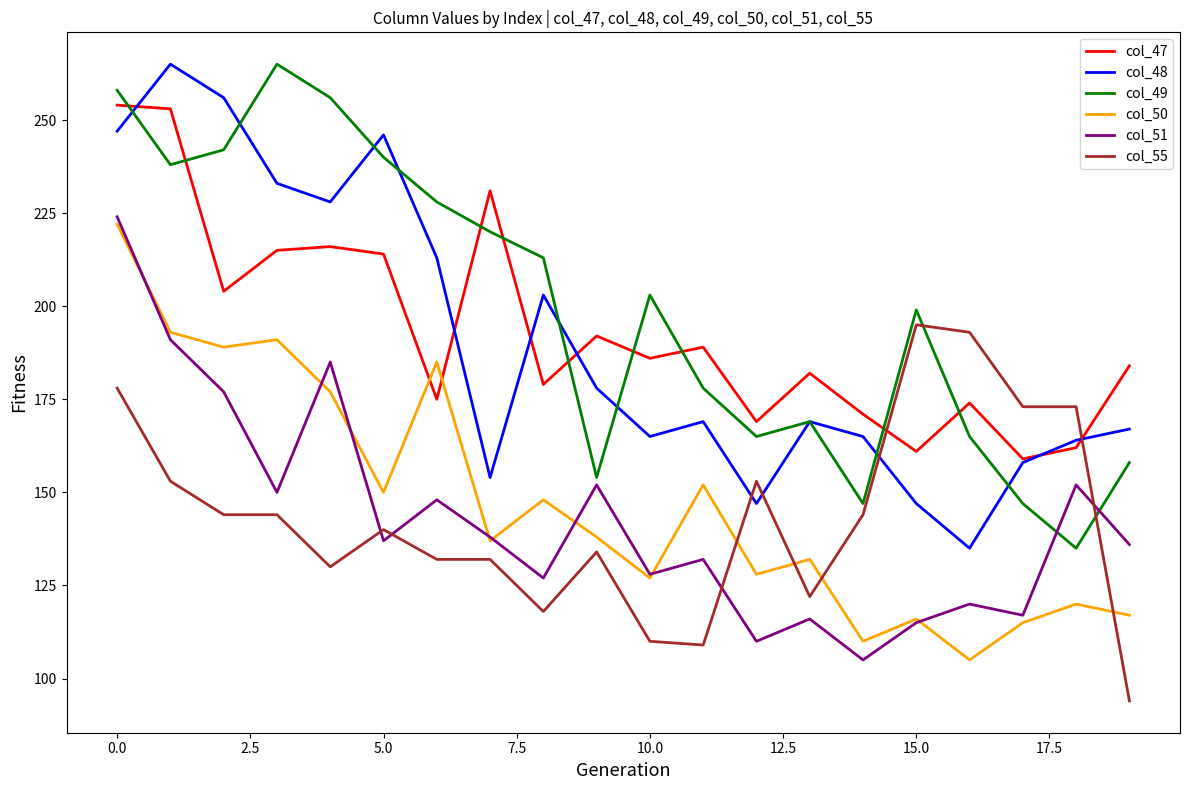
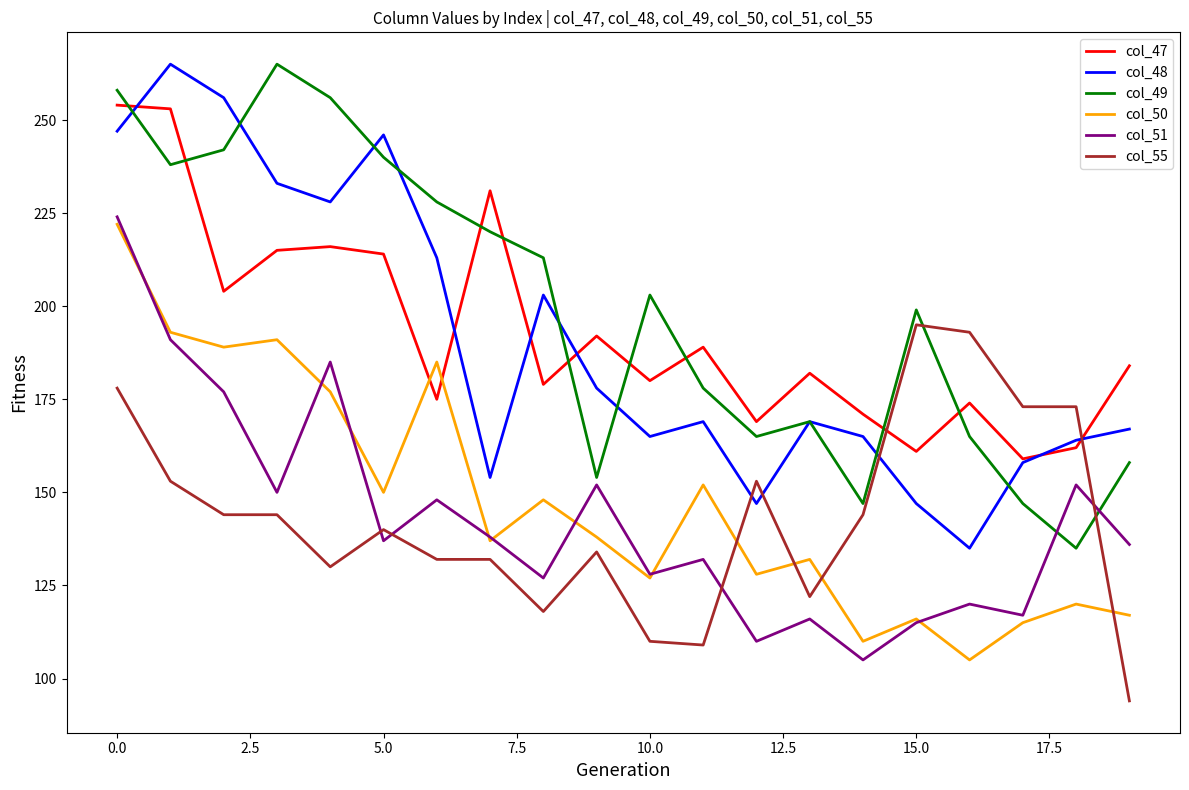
  {
    "col_47": {
      "0.0": 254,
      "5.0": 214,
-     "10.0": 186,
+     "10.0": 180,
      "15.0": 161
    },
    "col_48": {
      "0.0": 247,
      "5.0": 246,
      "10.0": 165,
      "15.0": 147
    },
    "col_49": {
      "0.0": 258,
      "5.0": 240,
      "10.0": 203,
      "15.0": 199
    },
    "col_50": {
      "0.0": 222,
      "5.0": 150,
      "10.0": 127,
      "15.0": 116
    },
    "col_51": {
      "0.0": 224,
      "5.0": 137,
      "10.0": 128,
      "15.0": 115
    },
    "col_55": {
      "0.0": 178,
      "5.0": 140,
      "10.0": 110,
      "15.0": 195
    }
  }
